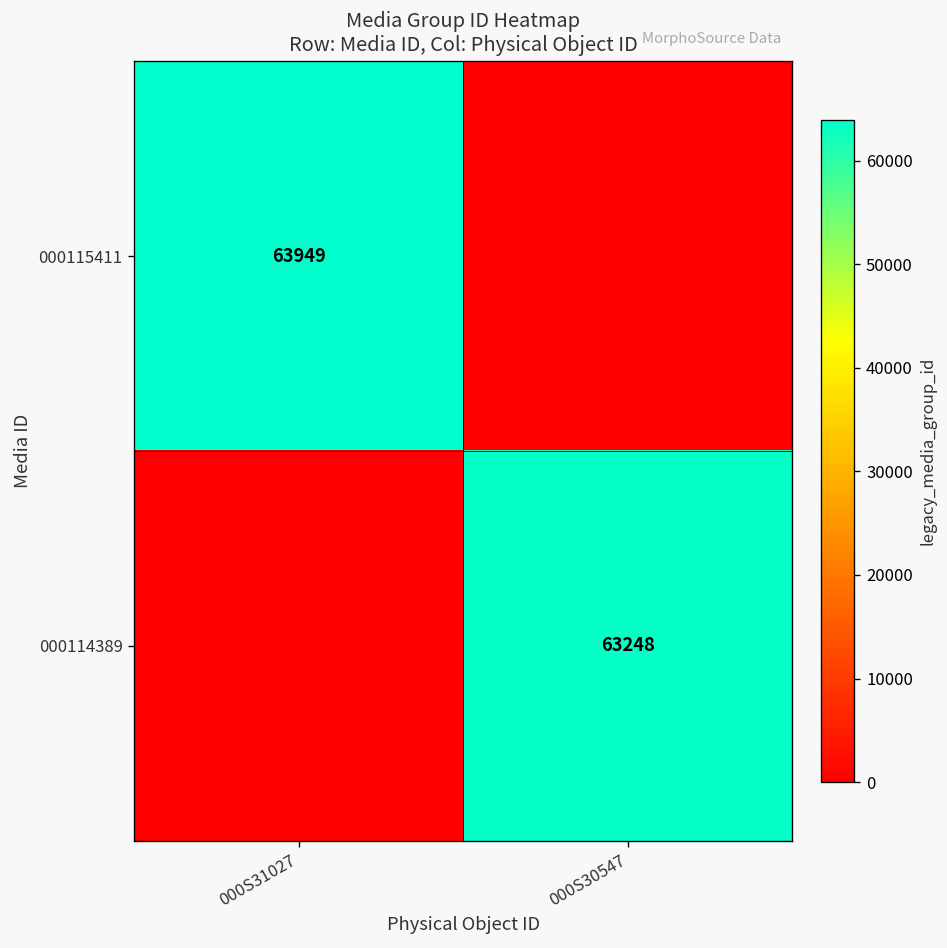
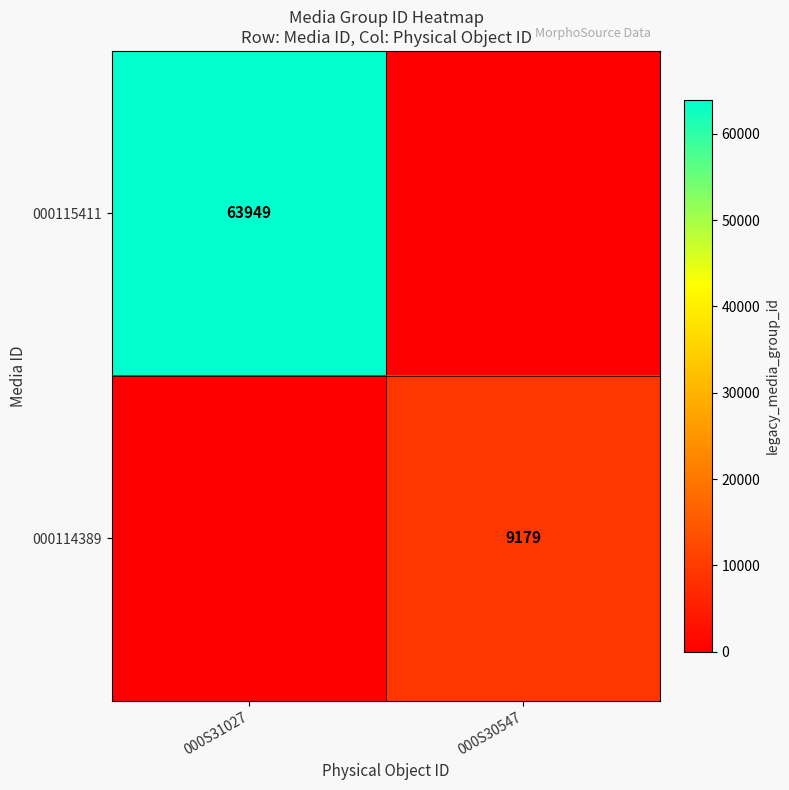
  {
    "000115411": {
      "000S31027": 63949
    },
    "000114389": {
-     "000S30547": 63248
+     "000S30547": 9179
    }
  }
